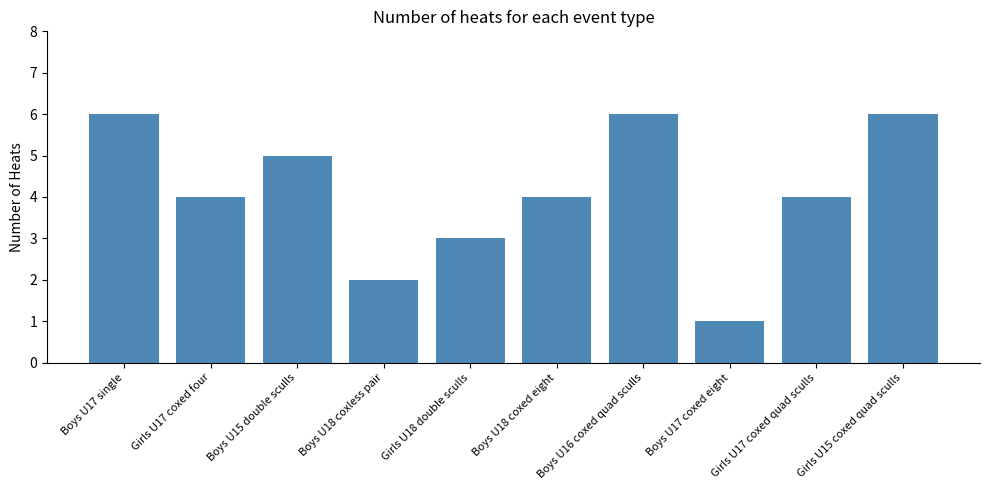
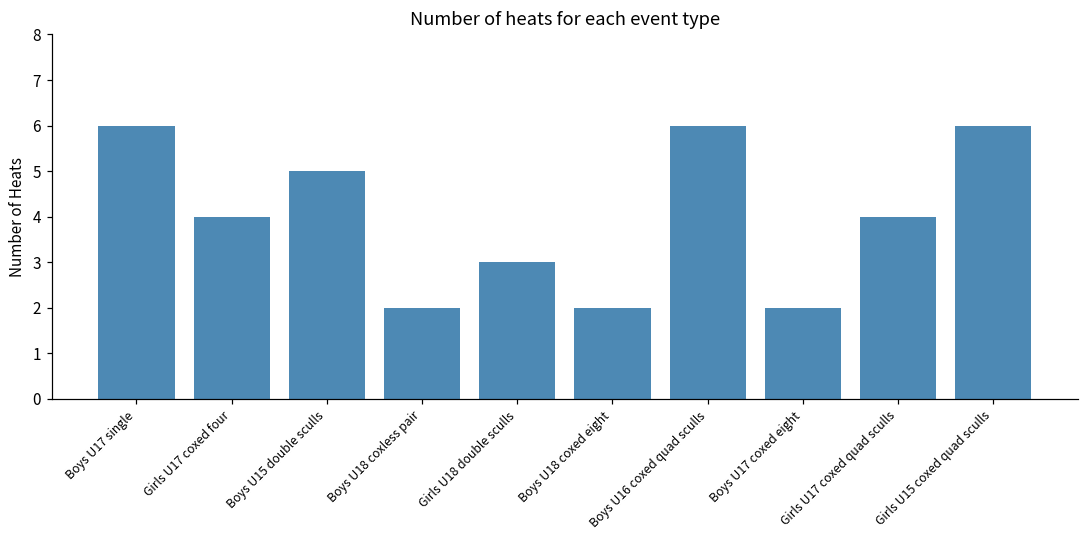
  {
    "Boys U17 single": 6,
    "Girls U17 coxed four": 4,
    "Boys U15 double sculls": 5,
    "Boys U18 coxless pair": 2,
    "Girls U18 double sculls": 3,
-   "Boys U18 coxed eight": 4,
+   "Boys U18 coxed eight": 2,
    "Boys U16 coxed quad sculls": 6,
-   "Boys U17 coxed eight": 1,
+   "Boys U17 coxed eight": 2,
    "Girls U17 coxed quad sculls": 4,
    "Girls U15 coxed quad sculls": 6
  }
